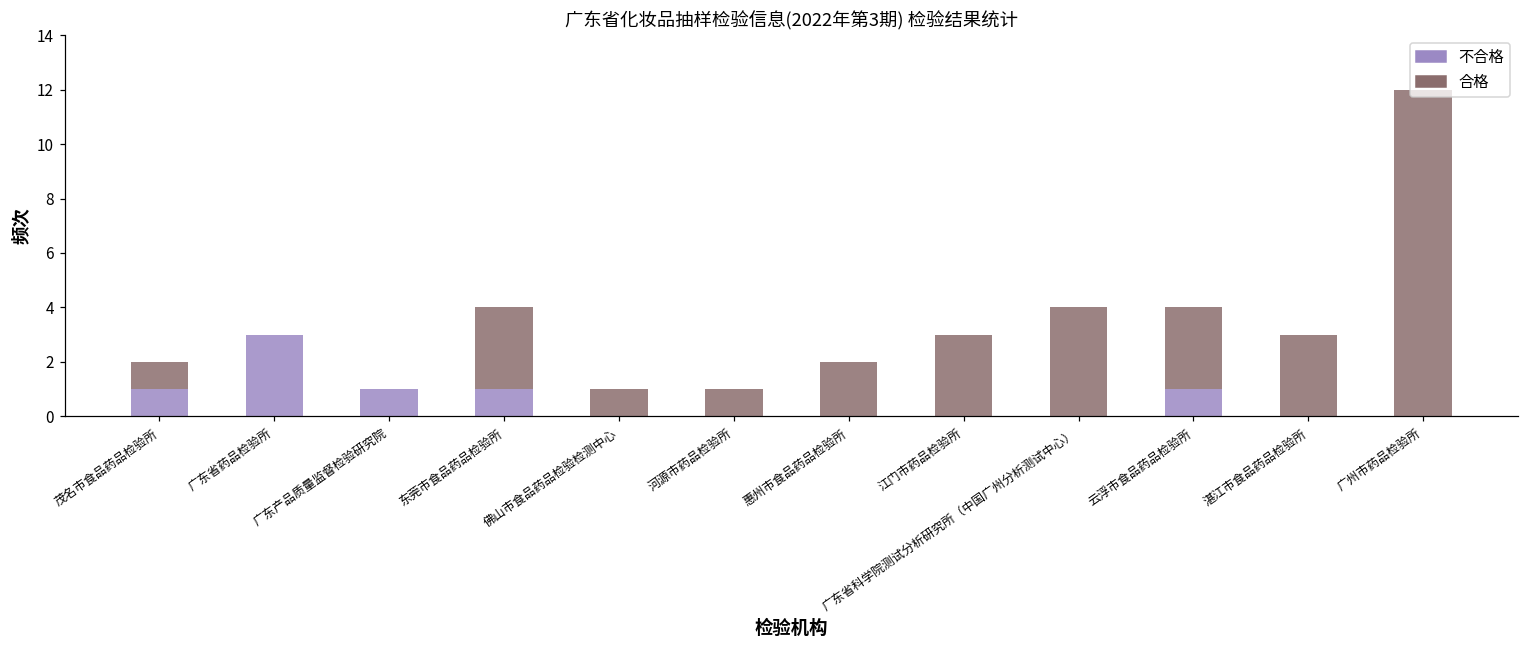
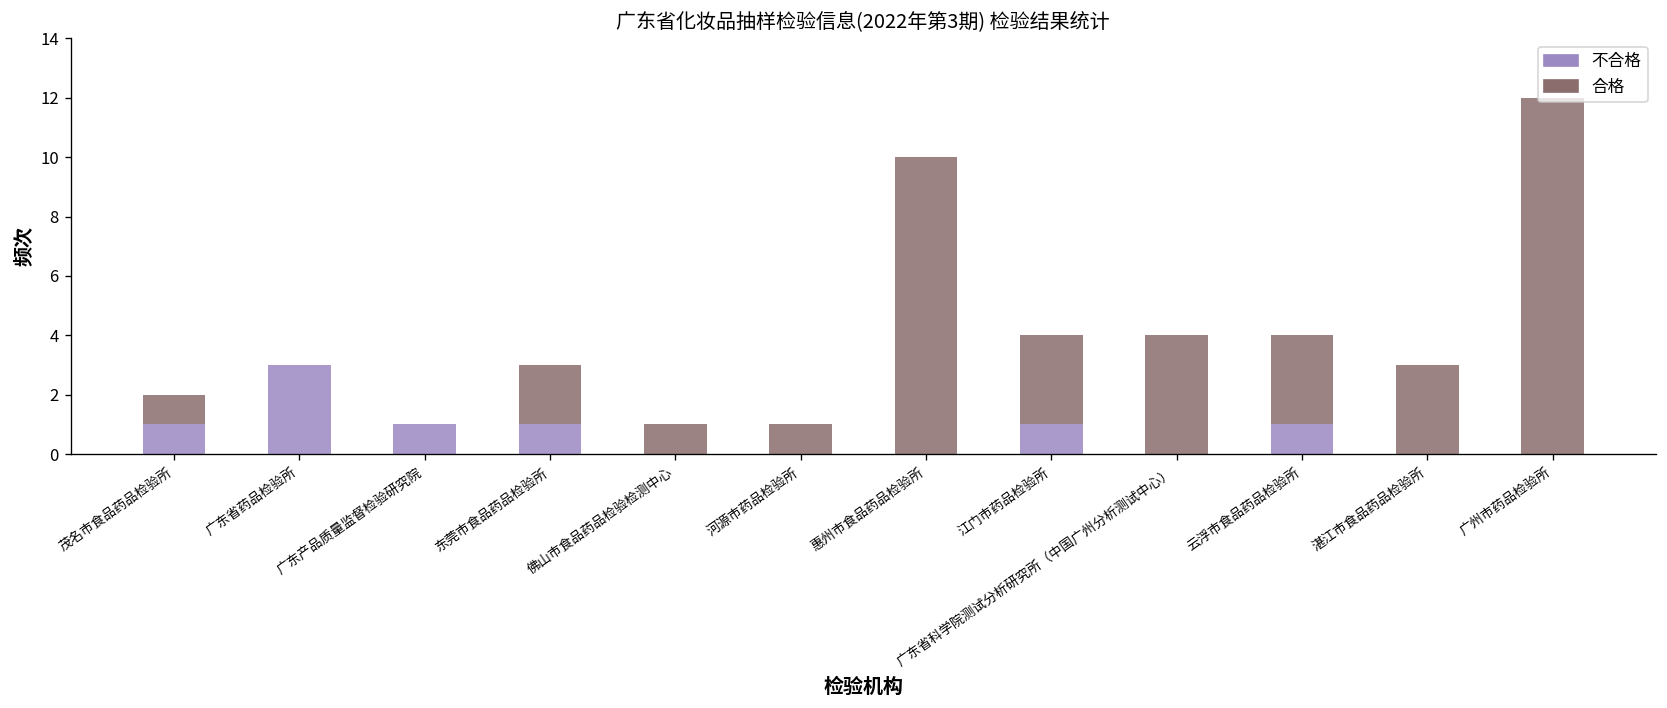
  {
    "不合格": {
      "茂名市食品药品检验所": 1,
      "广东省药品检验所": 3,
      "广东产品质量监督检验研究院": 1,
      "东莞市食品药品检验所": 1,
      "佛山市食品药品检验检测中心": 0,
      "河源市药品检验所": 0,
      "惠州市食品药品检验所": 0,
-     "江门市药品检验所": 0,
+     "江门市药品检验所": 1,
      "广东省科学院测试分析研究所（中国广州分析测试中心）": 0,
      "云浮市食品药品检验所": 1,
      "湛江市食品药品检验所": 0,
      "广州市药品检验所": 0
    },
    "合格": {
-     "东莞市食品药品检验所": 3,
-     "惠州市食品药品检验所": 2
+     "东莞市食品药品检验所": 2,
+     "惠州市食品药品检验所": 10
    }
  }
